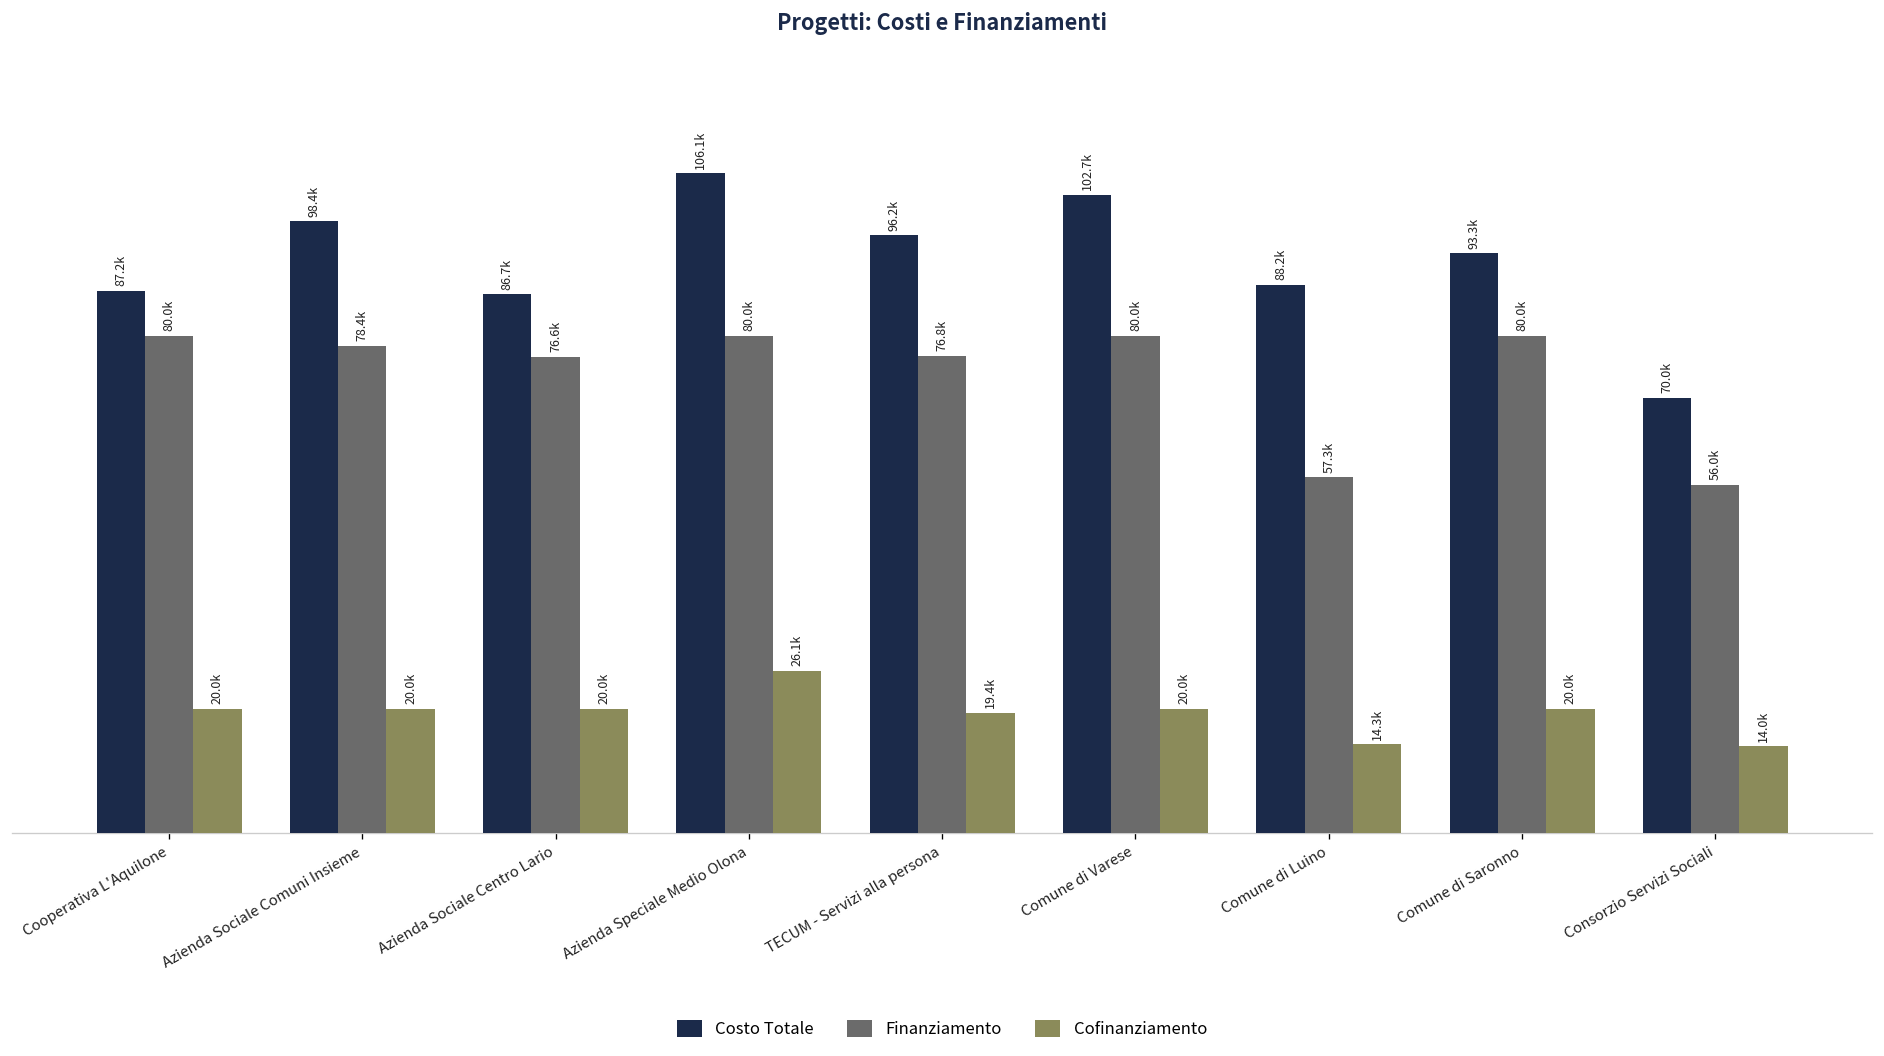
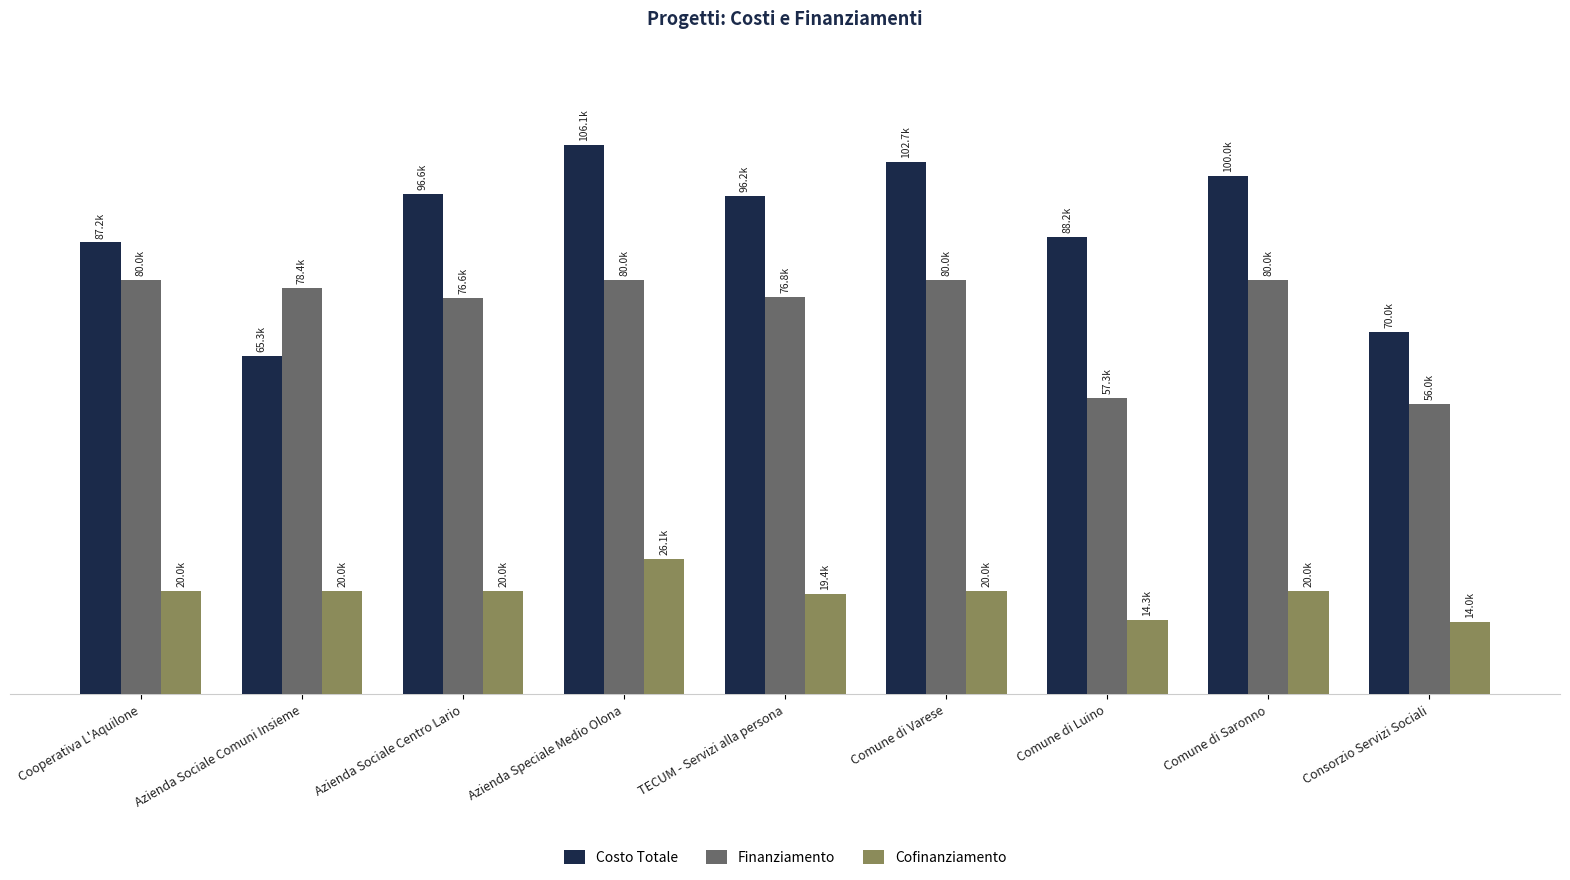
  {
    "Costo Totale": {
      "Cooperativa L'Aquilone": "87.2k",
-     "Azienda Sociale Comuni Insieme": "98.4k",
-     "Azienda Sociale Centro Lario": "86.7k",
+     "Azienda Sociale Comuni Insieme": "65.3k",
+     "Azienda Sociale Centro Lario": "96.6k",
      "Azienda Speciale Medio Olona": "106.1k",
      "TECUM - Servizi alla persona": "96.2k",
      "Comune di Varese": "102.7k",
      "Comune di Luino": "88.2k",
-     "Comune di Saronno": "93.3k",
+     "Comune di Saronno": "100.0k",
      "Consorzio Servizi Sociali": "70.0k"
    }
  }
